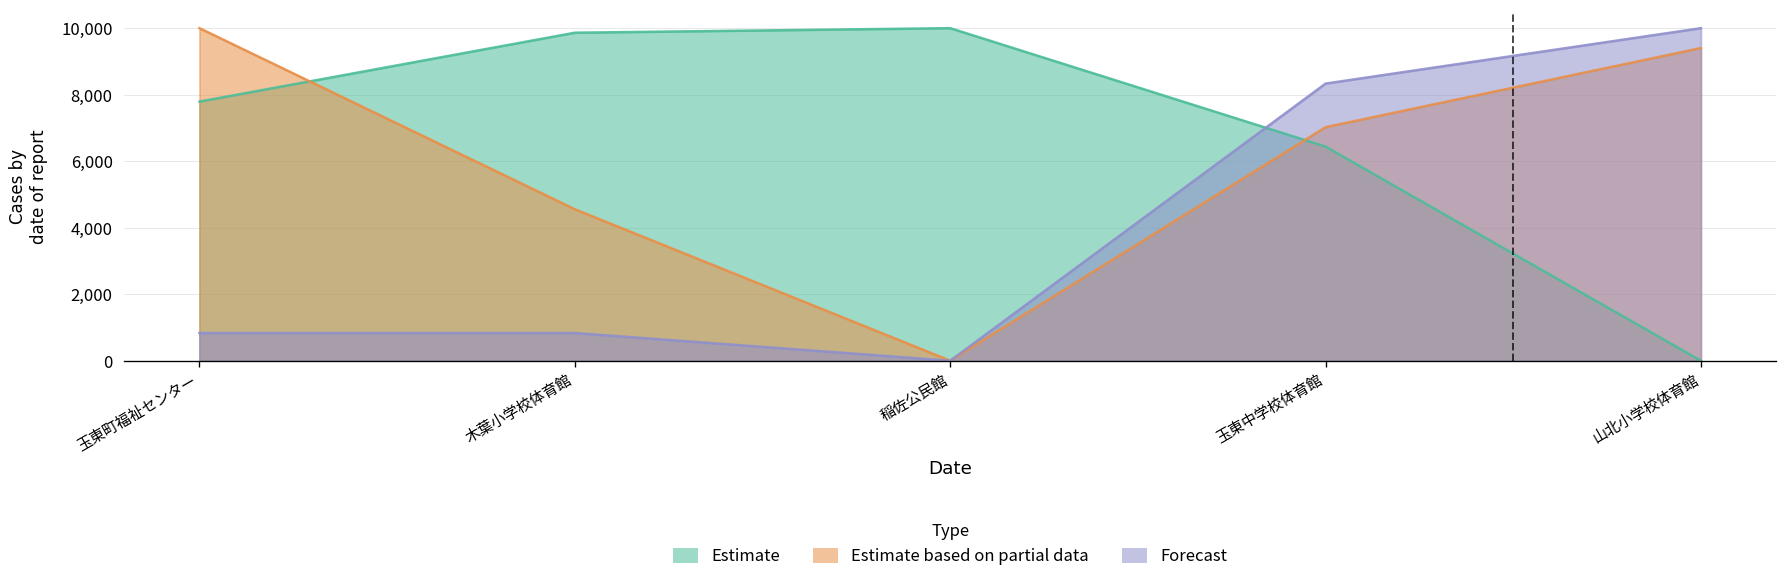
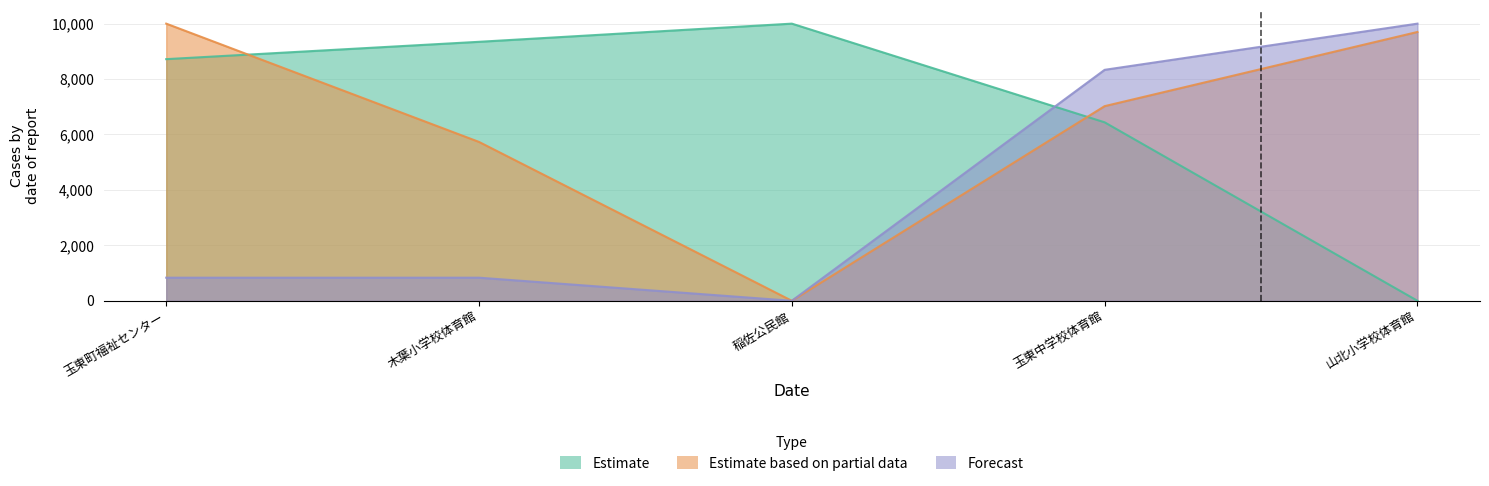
  {
    "Estimate": {
-     "玉東町福祉センター": "7,800",
-     "木葉小学校体育館": "9,900",
+     "玉東町福祉センター": "8,700",
+     "木葉小学校体育館": "9,300",
      "稲佐公民館": "10,000",
      "玉東中学校体育館": "6,400",
      "山北小学校体育館": "0"
    },
    "Estimate based on partial data": {
      "玉東町福祉センター": "10,000",
-     "木葉小学校体育館": "4,600",
+     "木葉小学校体育館": "5,700",
      "玉東中学校体育館": "7,000",
-     "山北小学校体育館": "9,400"
+     "山北小学校体育館": "9,700"
    },
    "Forecast": {
      "玉東町福祉センター": "800",
      "木葉小学校体育館": "800",
      "玉東中学校体育館": "8,300",
      "山北小学校体育館": "10,000"
    }
  }
